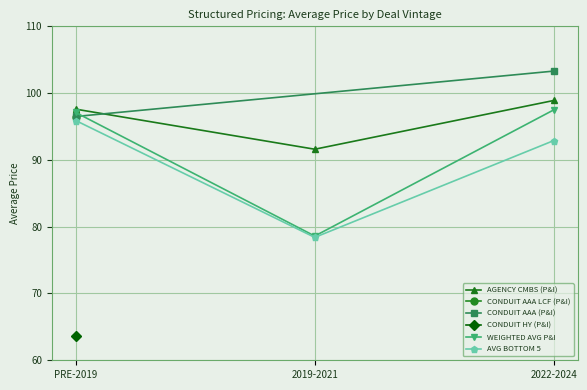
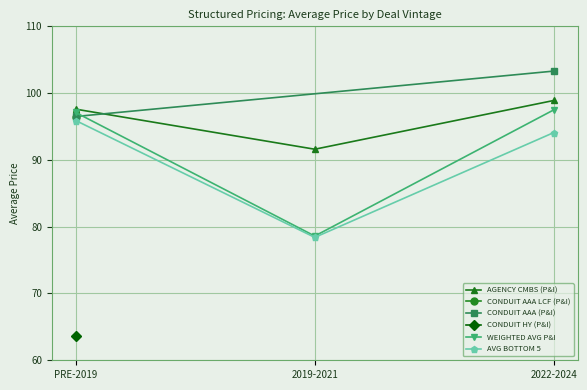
  {
    "AVG BOTTOM 5": {
      "PRE-2019": 96,
-     "2022-2024": 93
+     "2022-2024": 94
    }
  }
